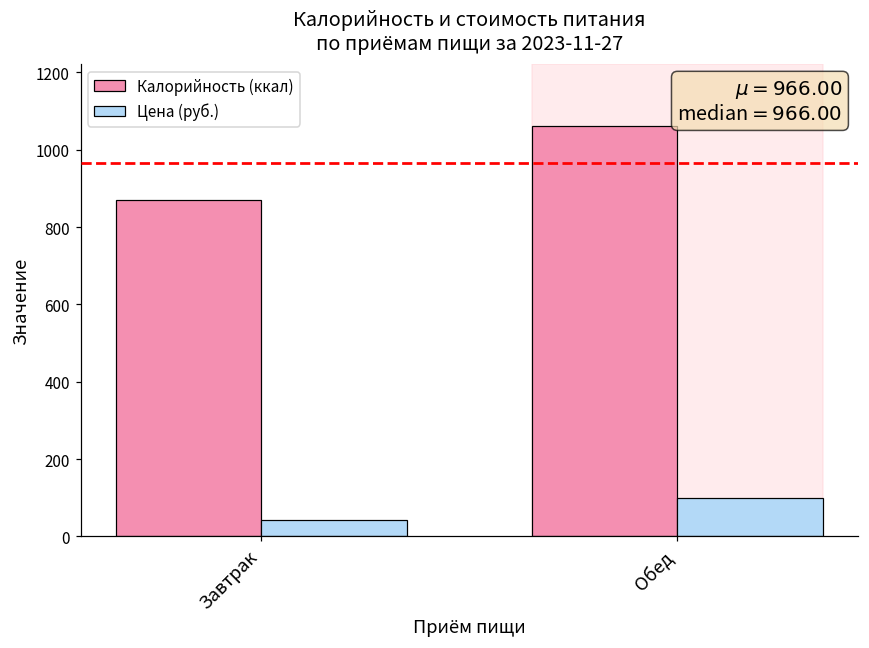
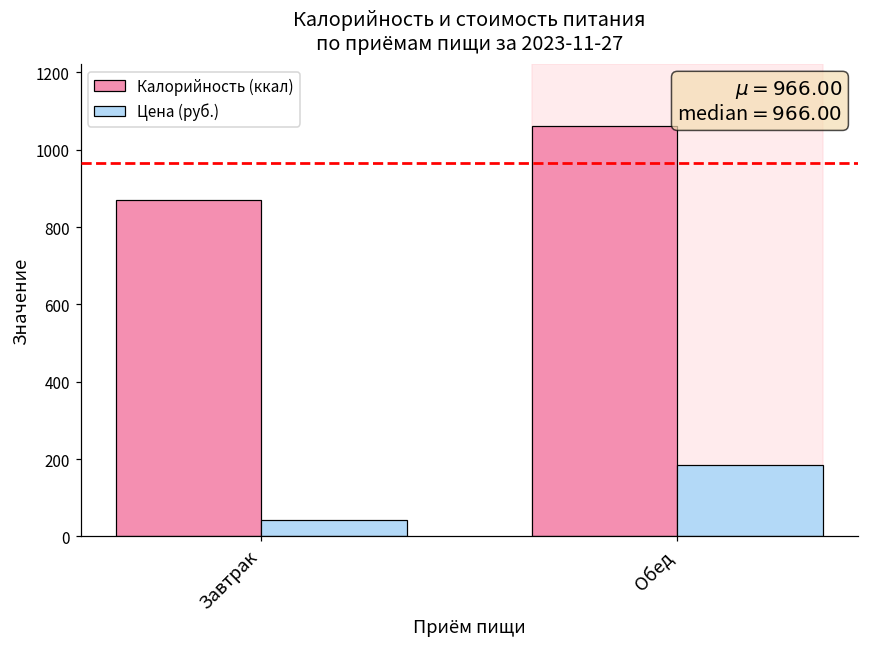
  {
    "Калорийность (ккал)": {
      "Завтрак": 870,
      "Обед": 1060
    },
    "Цена (руб.)": {
      "Завтрак": 40,
-     "Обед": 100
+     "Обед": 180
    }
  }
